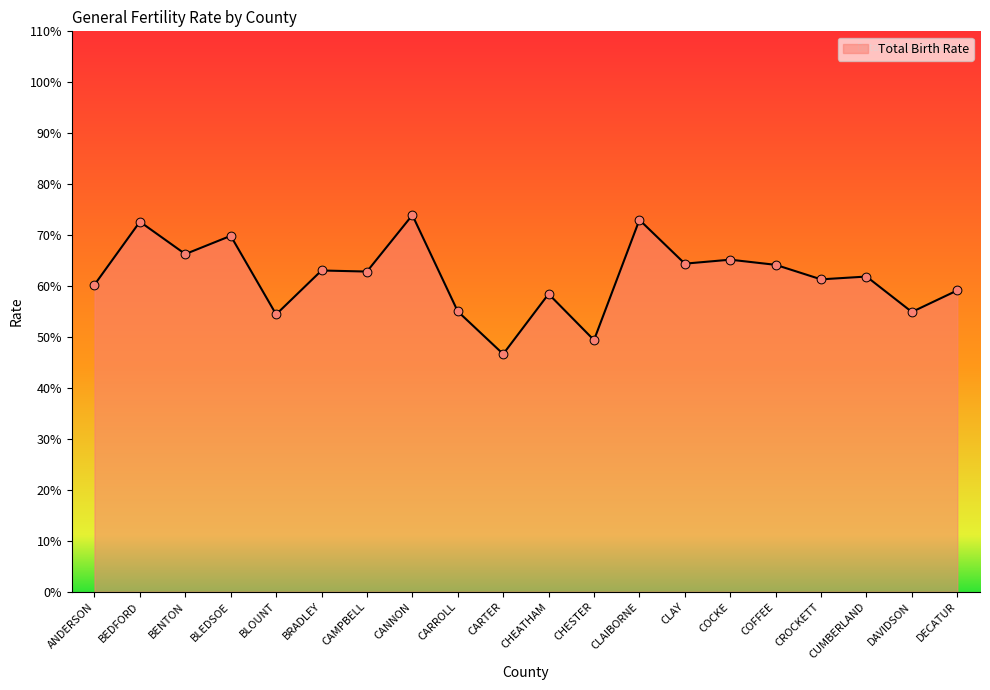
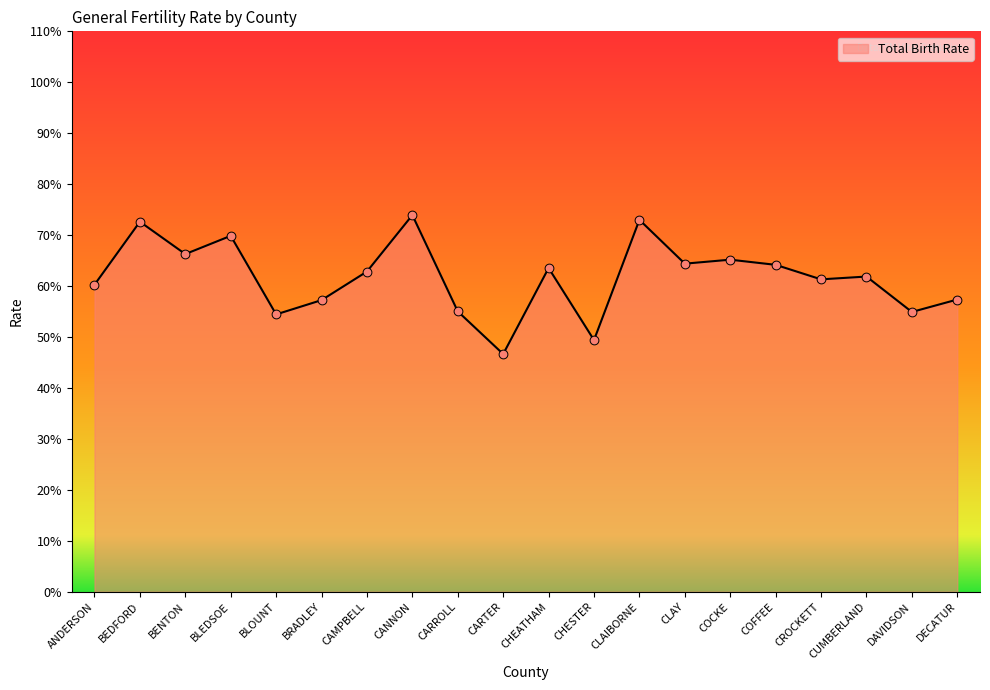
  {
    "ANDERSON": "60%",
    "BEDFORD": "73%",
    "BENTON": "66%",
    "BLEDSOE": "70%",
    "BLOUNT": "54%",
-   "BRADLEY": "63%",
+   "BRADLEY": "57%",
    "CAMPBELL": "63%",
    "CANNON": "74%",
    "CARROLL": "55%",
    "CARTER": "47%",
-   "CHEATHAM": "58%",
+   "CHEATHAM": "64%",
    "CHESTER": "49%",
    "CLAIBORNE": "73%",
    "CLAY": "64%",
    "COCKE": "65%",
    "COFFEE": "64%",
    "CROCKETT": "61%",
    "CUMBERLAND": "62%",
    "DAVIDSON": "55%",
-   "DECATUR": "59%"
+   "DECATUR": "57%"
  }
